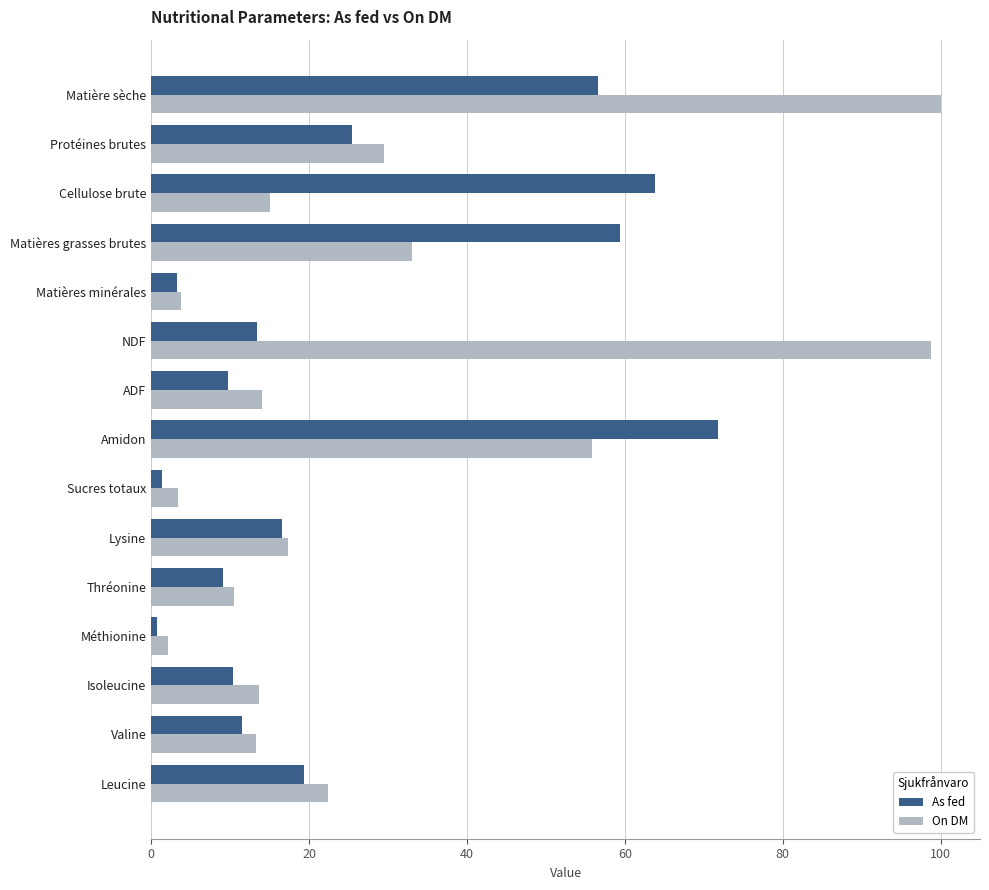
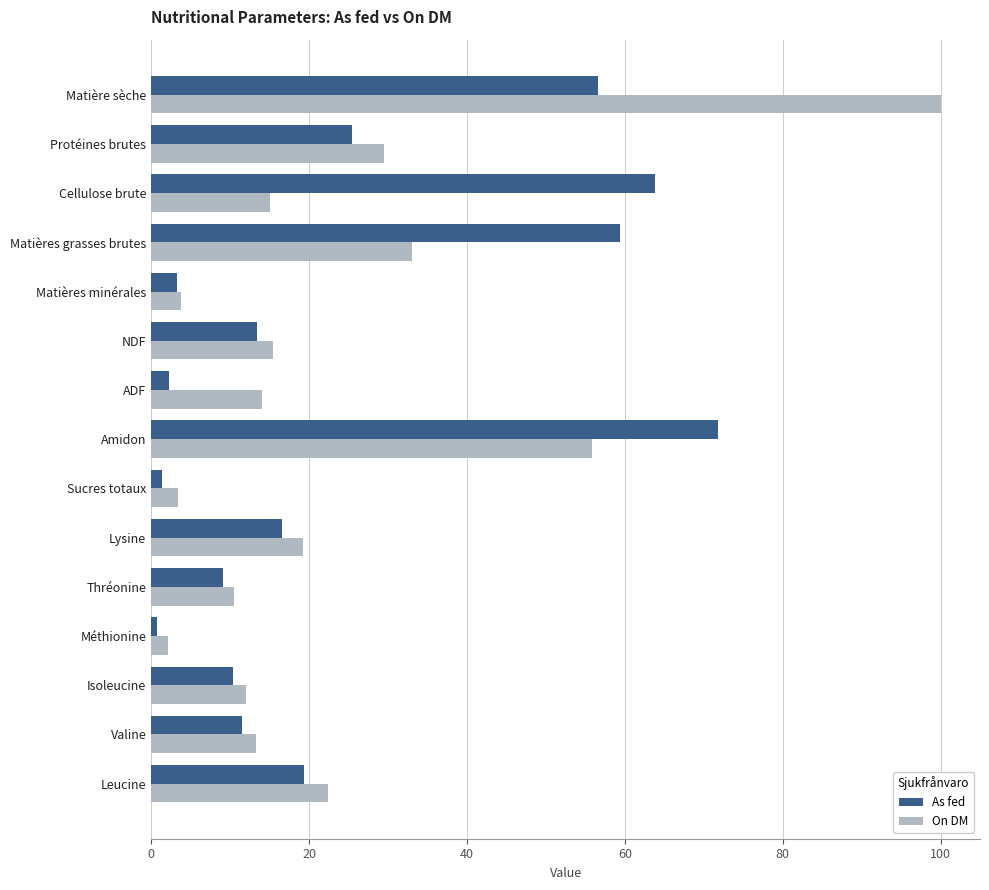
  {
    "As fed": {
      "Matière sèche": 57,
      "Protéines brutes": 26,
      "Cellulose brute": 64,
      "Matières grasses brutes": 59,
      "Matières minérales": 3,
      "NDF": 13,
-     "ADF": 10,
+     "ADF": 2,
      "Amidon": 72,
      "Sucres totaux": 1,
      "Lysine": 17,
      "Thréonine": 9,
      "Méthionine": 1,
      "Isoleucine": 10,
      "Valine": 12,
      "Leucine": 19
    },
    "On DM": {
      "Matière sèche": 100,
      "Protéines brutes": 30,
      "Cellulose brute": 15,
      "Matières grasses brutes": 33,
      "Matières minérales": 4,
-     "NDF": 99,
+     "NDF": 16,
      "ADF": 14,
      "Amidon": 56,
      "Sucres totaux": 3,
-     "Lysine": 17,
+     "Lysine": 19,
      "Thréonine": 11,
      "Méthionine": 2,
-     "Isoleucine": 14,
+     "Isoleucine": 12,
      "Valine": 13,
      "Leucine": 22
    }
  }
